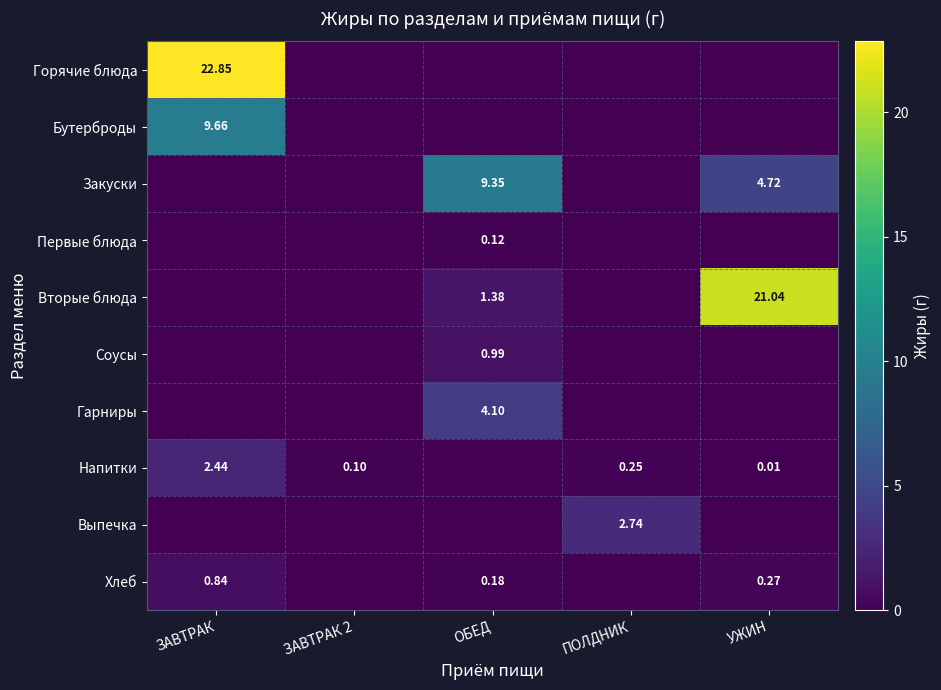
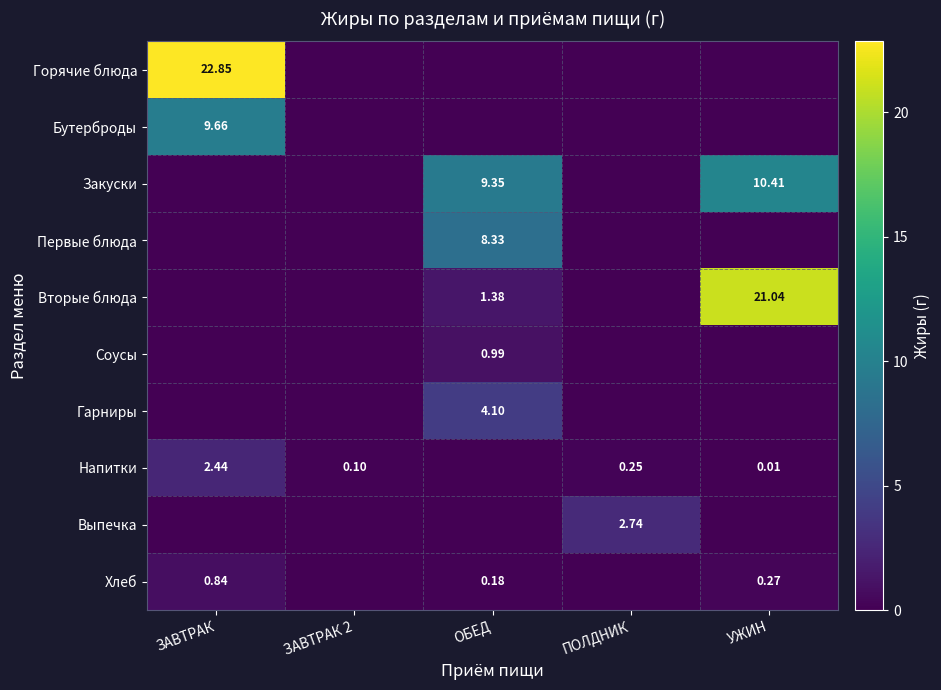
  {
    "Горячие блюда": {
      "ЗАВТРАК": 22.85
    },
    "Бутерброды": {
      "ЗАВТРАК": 9.66
    },
    "Закуски": {
      "ОБЕД": 9.35,
-     "УЖИН": 4.72
+     "УЖИН": 10.41
    },
    "Первые блюда": {
-     "ОБЕД": 0.12
+     "ОБЕД": 8.33
    },
    "Вторые блюда": {
      "ОБЕД": 1.38,
      "УЖИН": 21.04
    },
    "Соусы": {
      "ОБЕД": 0.99
    },
    "Гарниры": {
      "ОБЕД": 4.10
    },
    "Напитки": {
      "ЗАВТРАК": 2.44,
      "ЗАВТРАК 2": 0.10,
      "ПОЛДНИК": 0.25,
      "УЖИН": 0.01
    },
    "Выпечка": {
      "ПОЛДНИК": 2.74
    },
    "Хлеб": {
      "ЗАВТРАК": 0.84,
      "ОБЕД": 0.18,
      "УЖИН": 0.27
    }
  }
